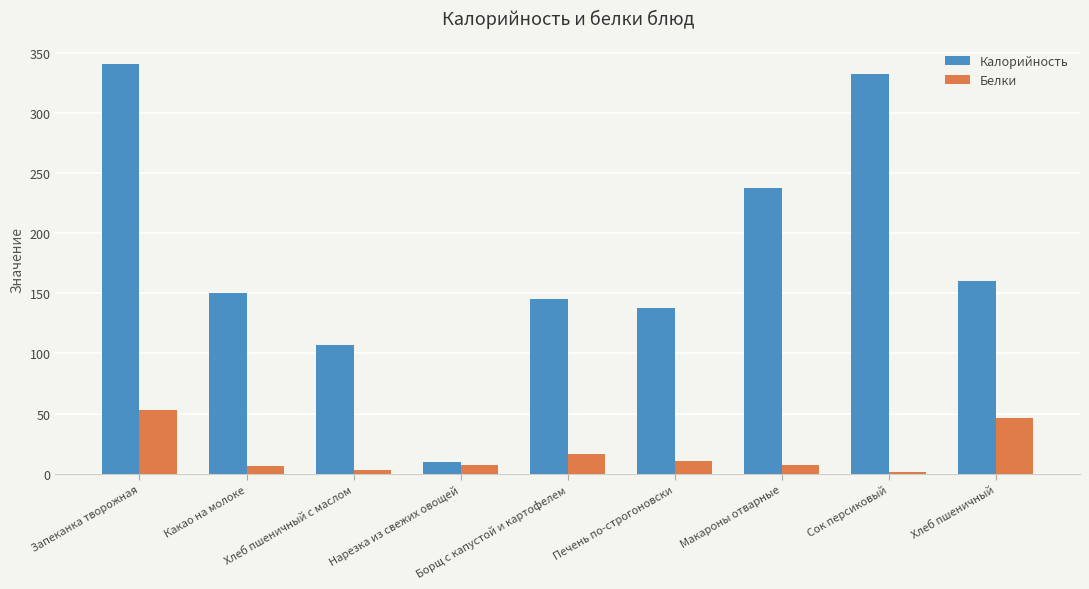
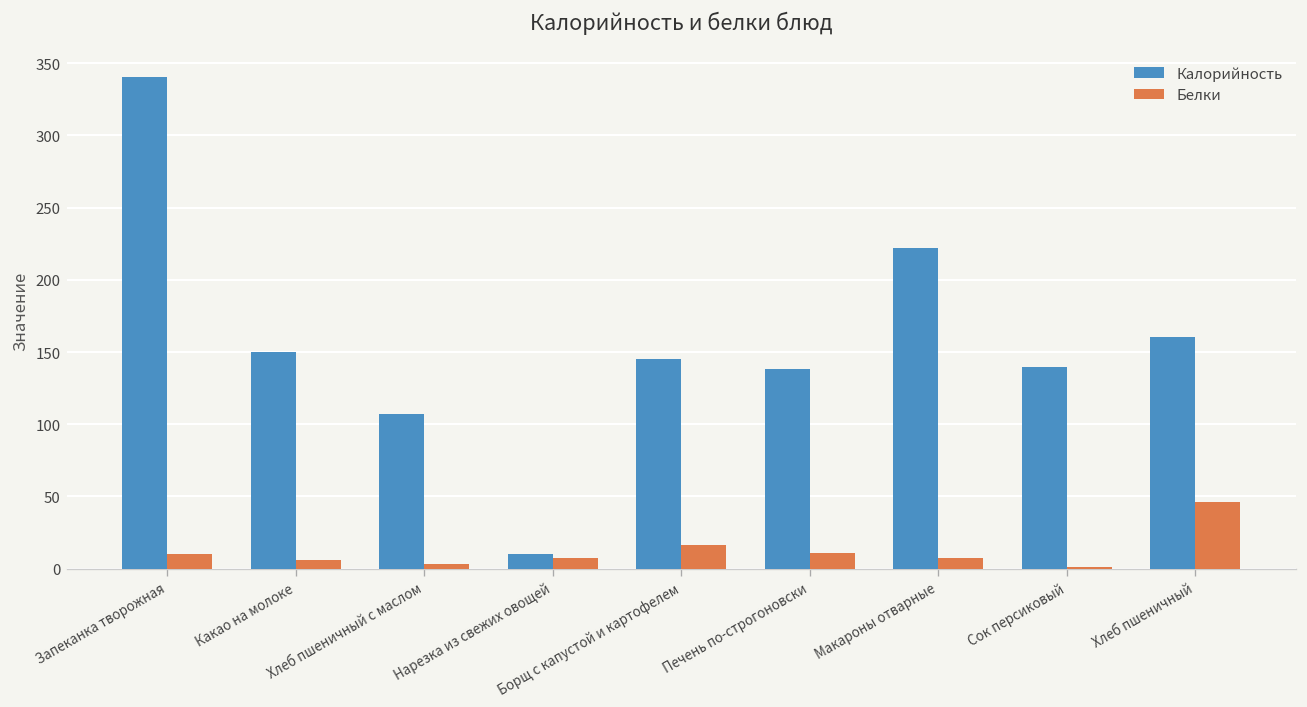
  {
    "Калорийность": {
      "Запеканка творожная": 340,
      "Какао на молоке": 150,
      "Хлеб пшеничный с маслом": 107,
      "Нарезка из свежих овощей": 10,
      "Борщ с капустой и картофелем": 145,
      "Печень по-строгоновски": 138,
-     "Макароны отварные": 238,
-     "Сок персиковый": 332,
+     "Макароны отварные": 222,
+     "Сок персиковый": 139,
      "Хлеб пшеничный": 161
    },
    "Белки": {
-     "Запеканка творожная": 53,
+     "Запеканка творожная": 10,
      "Какао на молоке": 6,
      "Хлеб пшеничный с маслом": 3,
      "Нарезка из свежих овощей": 8,
      "Борщ с капустой и картофелем": 16,
      "Печень по-строгоновски": 11,
      "Макароны отварные": 7,
      "Хлеб пшеничный": 46
    }
  }
